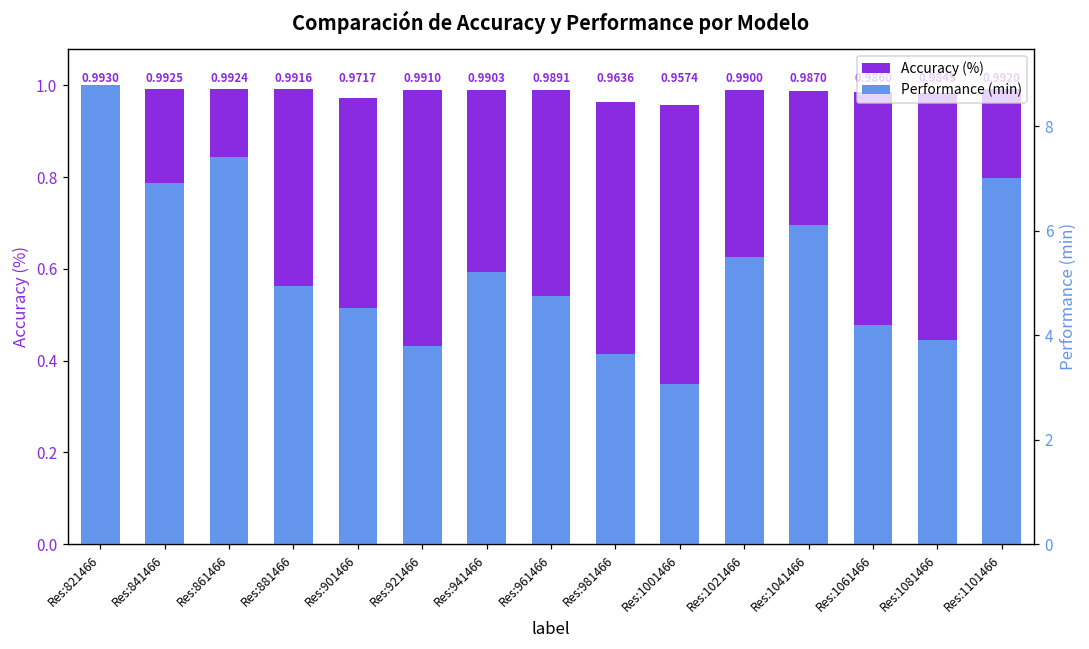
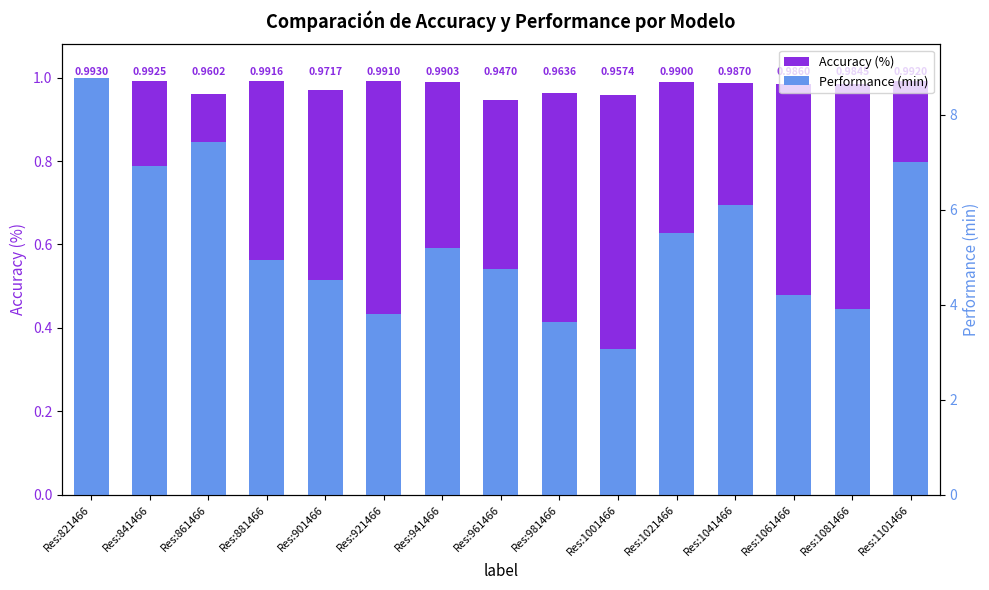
  {
    "Accuracy (%)": {
      "Res:841466": 0.9925,
-     "Res:861466": 0.9924,
+     "Res:861466": 0.9602,
      "Res:881466": 0.9916,
      "Res:901466": 0.9717,
      "Res:921466": 0.9910,
      "Res:941466": 0.9903,
-     "Res:961466": 0.9891,
+     "Res:961466": 0.9470,
      "Res:981466": 0.9636,
      "Res:1001466": 0.9574,
      "Res:1021466": 0.9900,
      "Res:1041466": 0.9870
    }
  }
